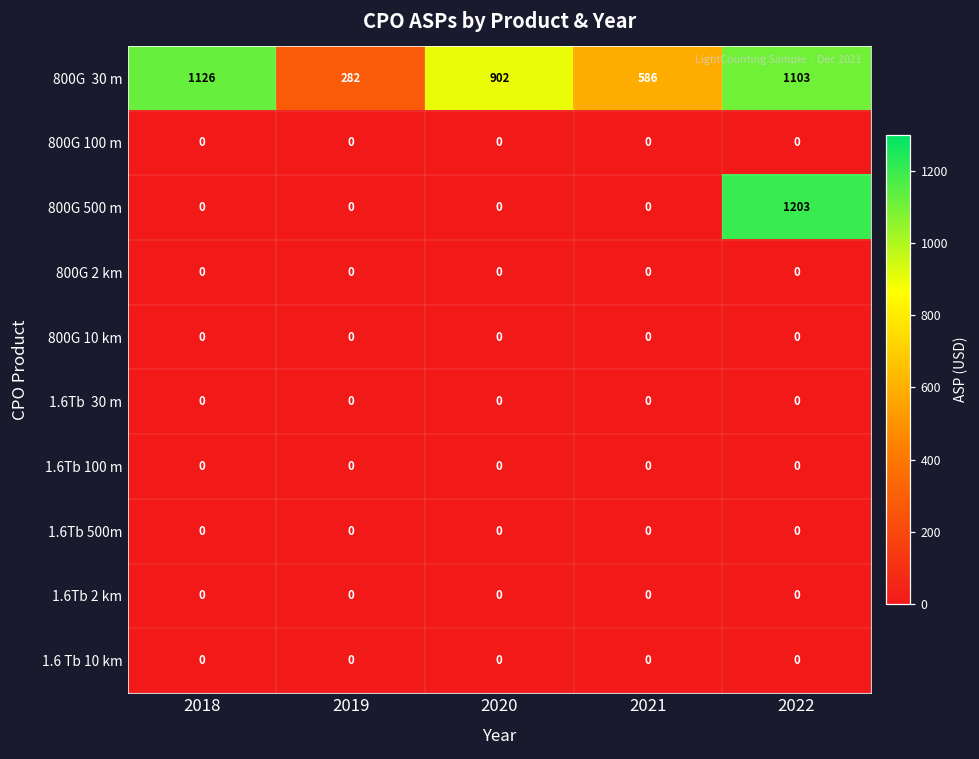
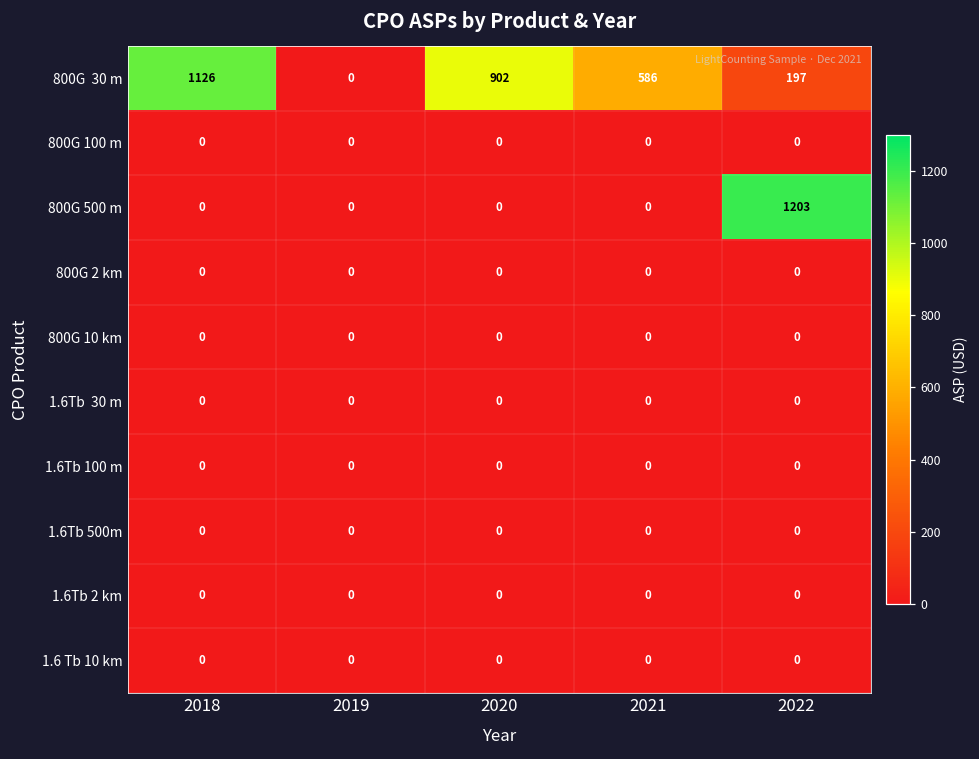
  {
    "800G 30 m": {
      "2018": 1126,
-     "2019": 282,
+     "2019": 0,
      "2020": 902,
      "2021": 586,
-     "2022": 1103
+     "2022": 197
    },
    "800G 100 m": {
      "2018": 0,
      "2019": 0,
      "2020": 0,
      "2021": 0,
      "2022": 0
    },
    "800G 500 m": {
      "2018": 0,
      "2019": 0,
      "2020": 0,
      "2021": 0,
      "2022": 1203
    },
    "800G 2 km": {
      "2018": 0,
      "2019": 0,
      "2020": 0,
      "2021": 0,
      "2022": 0
    },
    "800G 10 km": {
      "2018": 0,
      "2019": 0,
      "2020": 0,
      "2021": 0,
      "2022": 0
    },
    "1.6Tb 30 m": {
      "2018": 0,
      "2019": 0,
      "2020": 0,
      "2021": 0,
      "2022": 0
    },
    "1.6Tb 100 m": {
      "2018": 0,
      "2019": 0,
      "2020": 0,
      "2021": 0,
      "2022": 0
    },
    "1.6Tb 500m": {
      "2018": 0,
      "2019": 0,
      "2020": 0,
      "2021": 0,
      "2022": 0
    },
    "1.6Tb 2 km": {
      "2018": 0,
      "2019": 0,
      "2020": 0,
      "2021": 0,
      "2022": 0
    },
    "1.6 Tb 10 km": {
      "2018": 0,
      "2019": 0,
      "2020": 0,
      "2021": 0,
      "2022": 0
    }
  }
